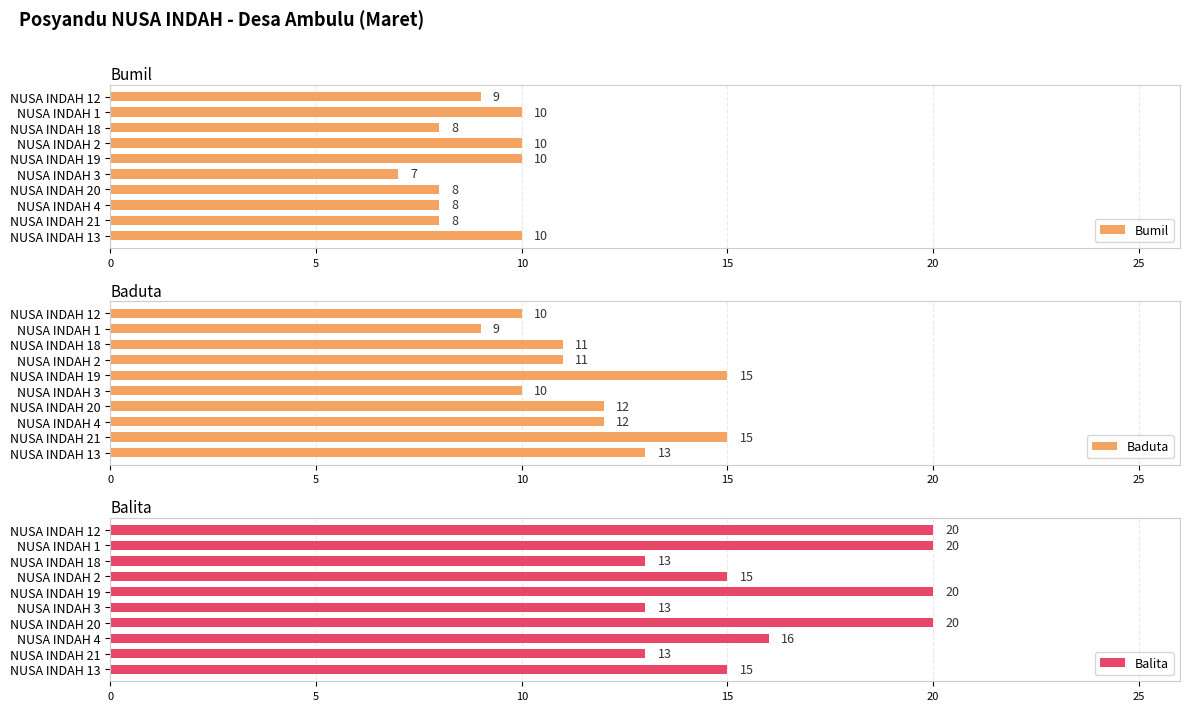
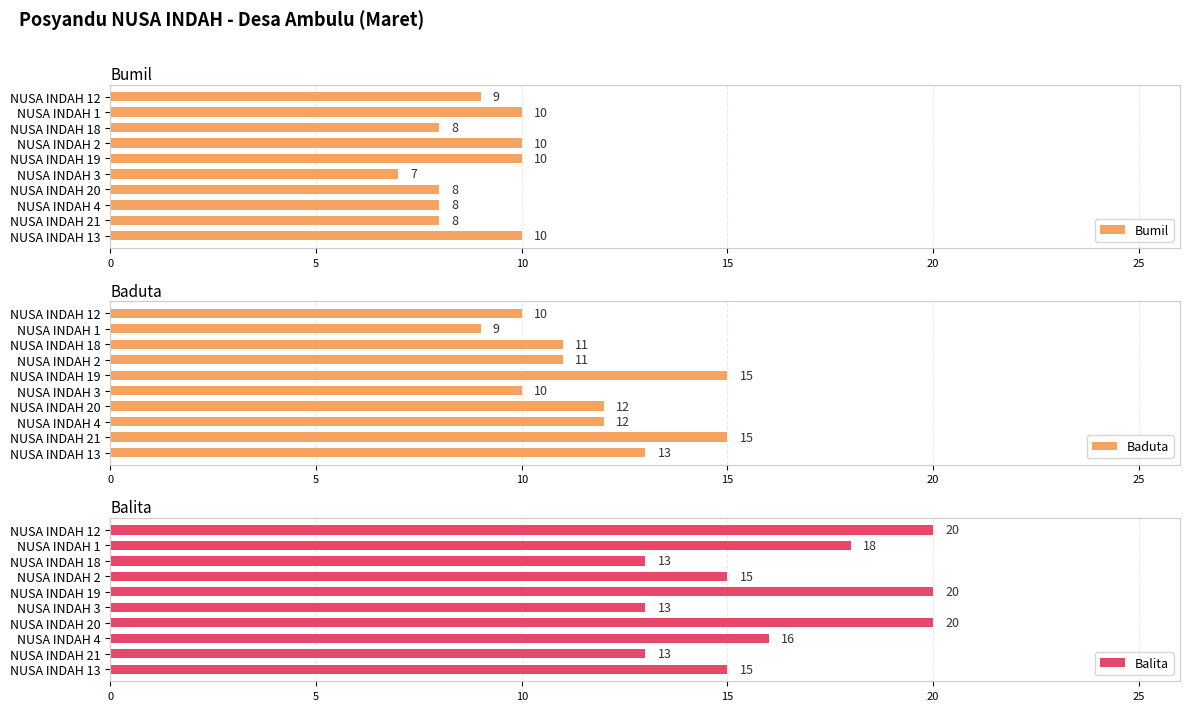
  {
    "Bumil": {
      "NUSA INDAH 12": 9,
      "NUSA INDAH 1": 10,
      "NUSA INDAH 18": 8,
      "NUSA INDAH 2": 10,
      "NUSA INDAH 19": 10,
      "NUSA INDAH 3": 7,
      "NUSA INDAH 20": 8,
      "NUSA INDAH 4": 8,
      "NUSA INDAH 21": 8,
      "NUSA INDAH 13": 10
    },
    "Baduta": {
      "NUSA INDAH 12": 10,
      "NUSA INDAH 1": 9,
      "NUSA INDAH 18": 11,
      "NUSA INDAH 2": 11,
      "NUSA INDAH 19": 15,
      "NUSA INDAH 3": 10,
      "NUSA INDAH 20": 12,
      "NUSA INDAH 4": 12,
      "NUSA INDAH 21": 15,
      "NUSA INDAH 13": 13
    },
    "Balita": {
      "NUSA INDAH 12": 20,
-     "NUSA INDAH 1": 20,
+     "NUSA INDAH 1": 18,
      "NUSA INDAH 18": 13,
      "NUSA INDAH 2": 15,
      "NUSA INDAH 19": 20,
      "NUSA INDAH 3": 13,
      "NUSA INDAH 20": 20,
      "NUSA INDAH 4": 16,
      "NUSA INDAH 21": 13,
      "NUSA INDAH 13": 15
    }
  }
